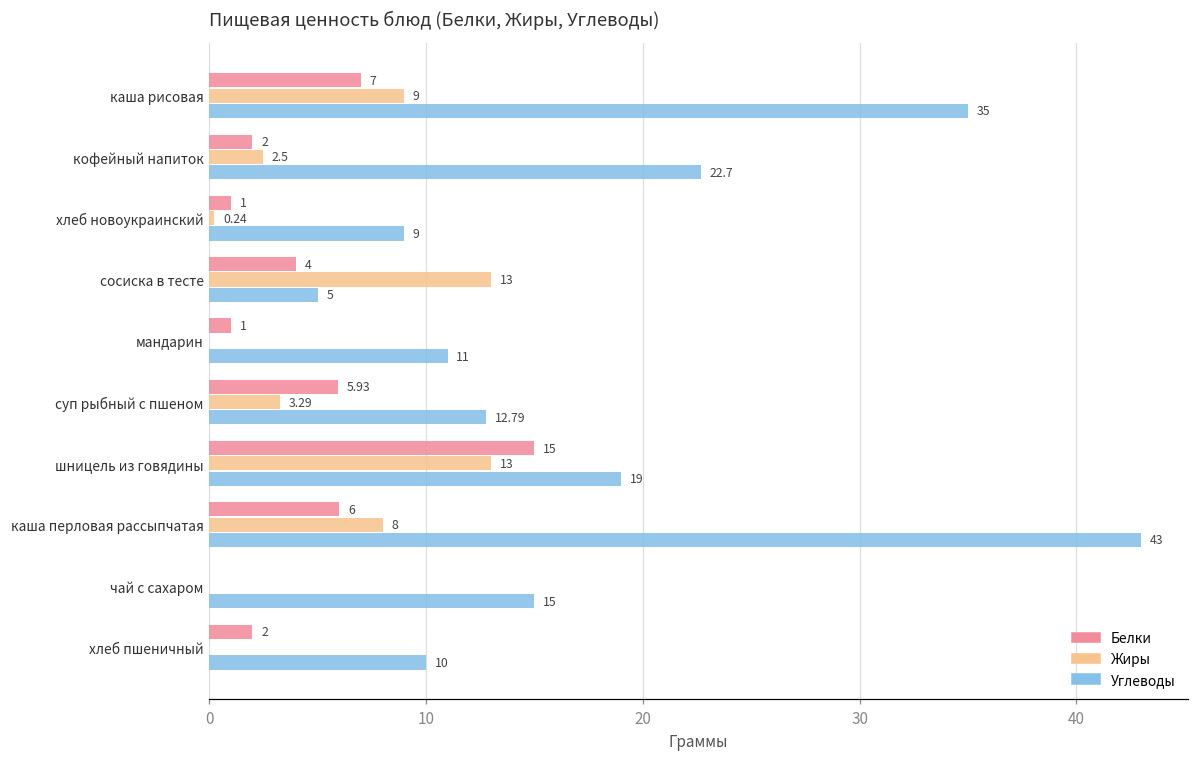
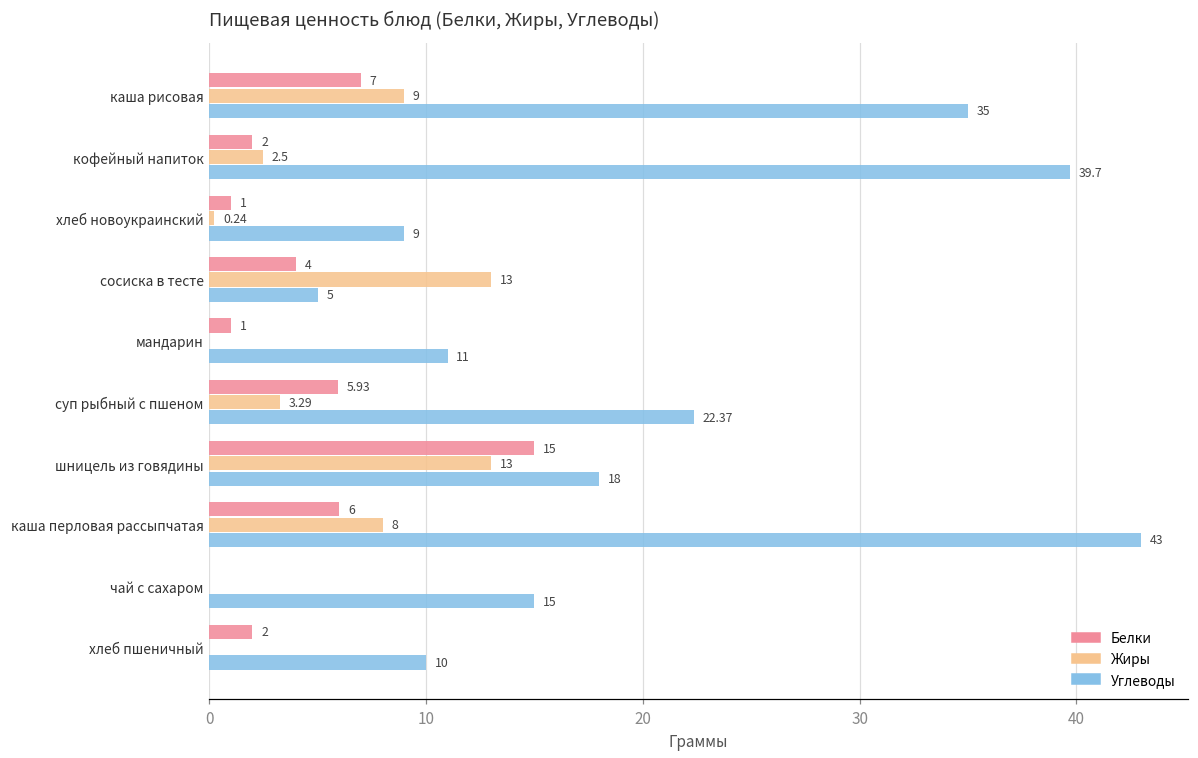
  {
    "Углеводы": {
      "каша рисовая": 35,
-     "кофейный напиток": 22.7,
+     "кофейный напиток": 39.7,
      "хлеб новоукраинский": 9,
      "сосиска в тесте": 5,
      "мандарин": 11,
-     "суп рыбный с пшеном": 12.79,
-     "шницель из говядины": 19,
+     "суп рыбный с пшеном": 22.37,
+     "шницель из говядины": 18,
      "каша перловая рассыпчатая": 43,
      "чай с сахаром": 15,
      "хлеб пшеничный": 10
    }
  }
